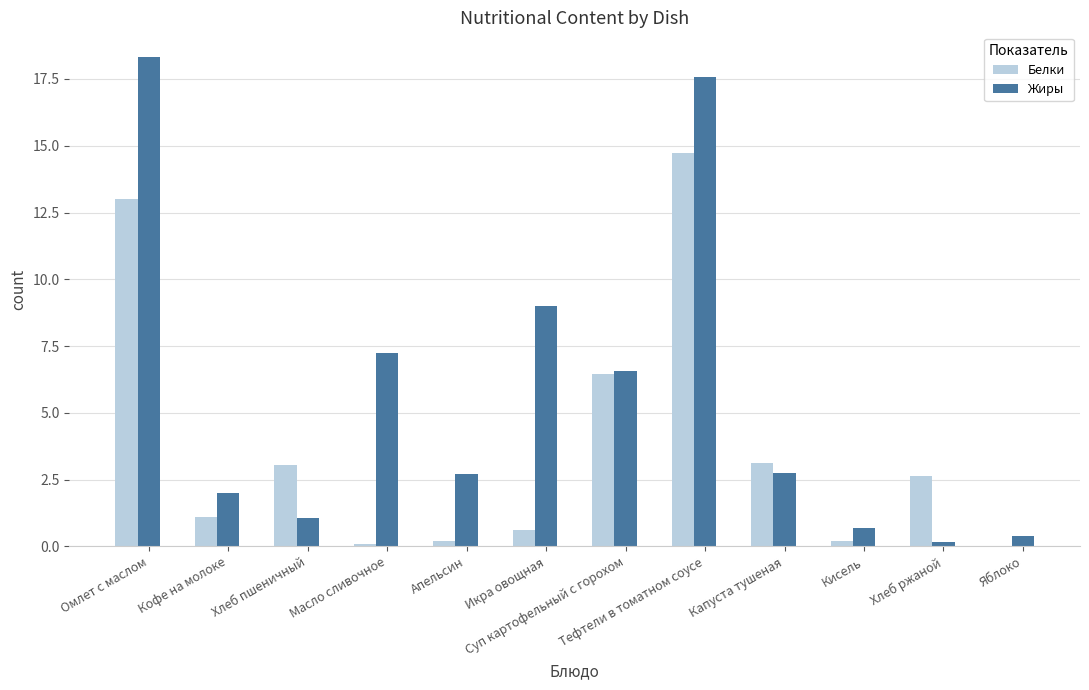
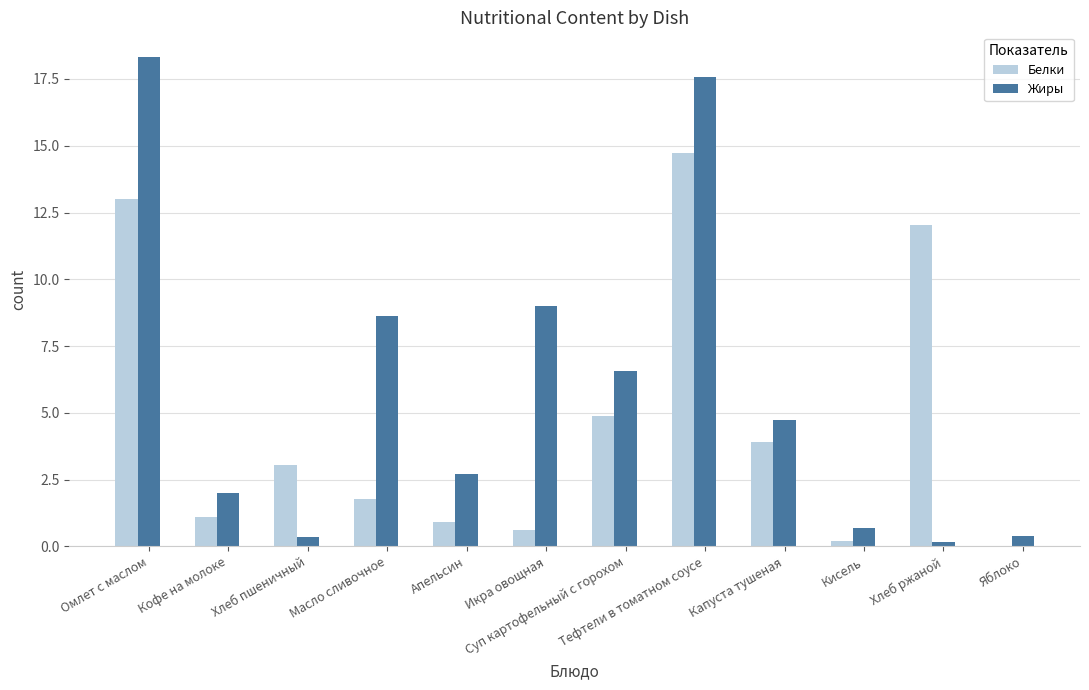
  {
    "Белки": {
      "Омлет с маслом": 13.0,
      "Кофе на молоке": 1.1,
      "Хлеб пшеничный": 3.0,
-     "Масло сливочное": 0.1,
-     "Апельсин": 0.2,
+     "Масло сливочное": 1.8,
+     "Апельсин": 0.9,
      "Икра овощная": 0.6,
-     "Суп картофельный с горохом": 6.4,
+     "Суп картофельный с горохом": 4.9,
      "Тефтели в томатном соусе": 14.7,
-     "Капуста тушеная": 3.1,
+     "Капуста тушеная": 3.9,
      "Кисель": 0.2,
-     "Хлеб ржаной": 2.6,
+     "Хлеб ржаной": 12.1,
      "Яблоко": 0.0
    },
    "Жиры": {
      "Омлет с маслом": 18.3,
      "Кофе на молоке": 2.0,
-     "Хлеб пшеничный": 1.1,
-     "Масло сливочное": 7.3,
+     "Хлеб пшеничный": 0.4,
+     "Масло сливочное": 8.6,
      "Апельсин": 2.7,
      "Икра овощная": 9.0,
      "Суп картофельный с горохом": 6.6,
      "Тефтели в томатном соусе": 17.6,
-     "Капуста тушеная": 2.7,
+     "Капуста тушеная": 4.7,
      "Кисель": 0.7,
      "Хлеб ржаной": 0.2,
      "Яблоко": 0.4
    }
  }
